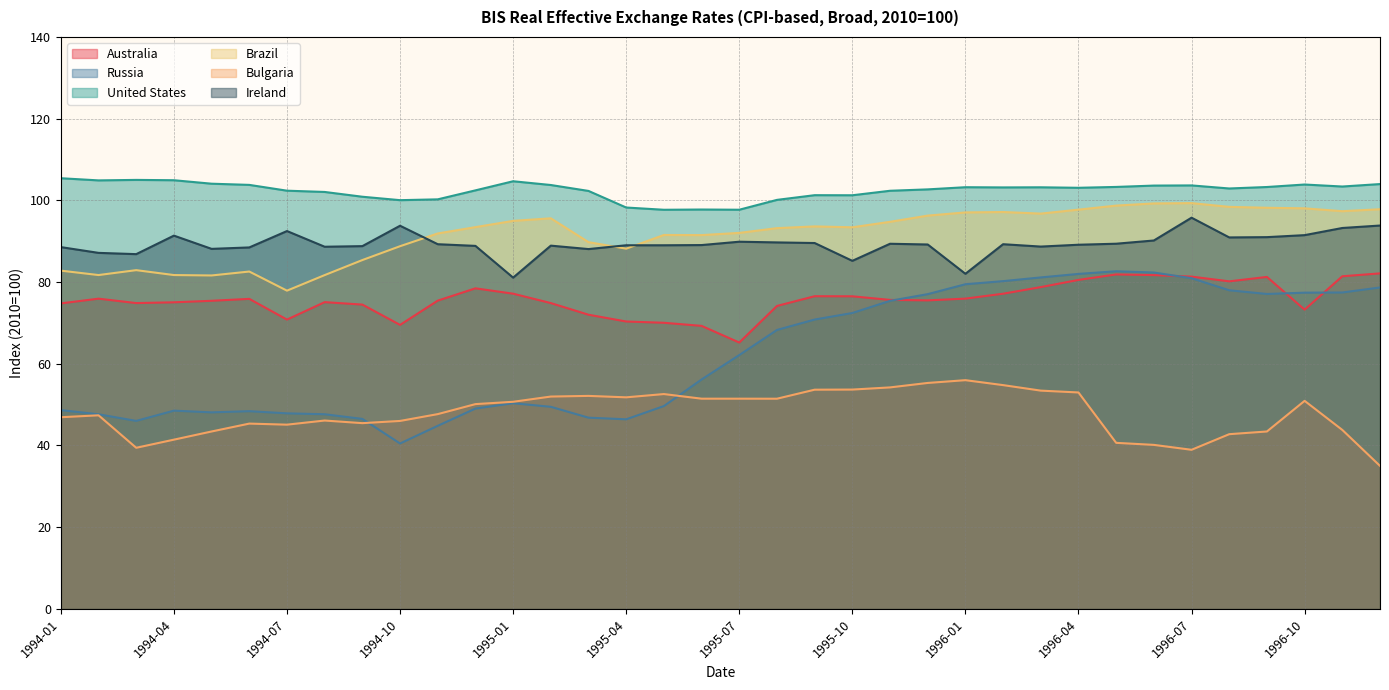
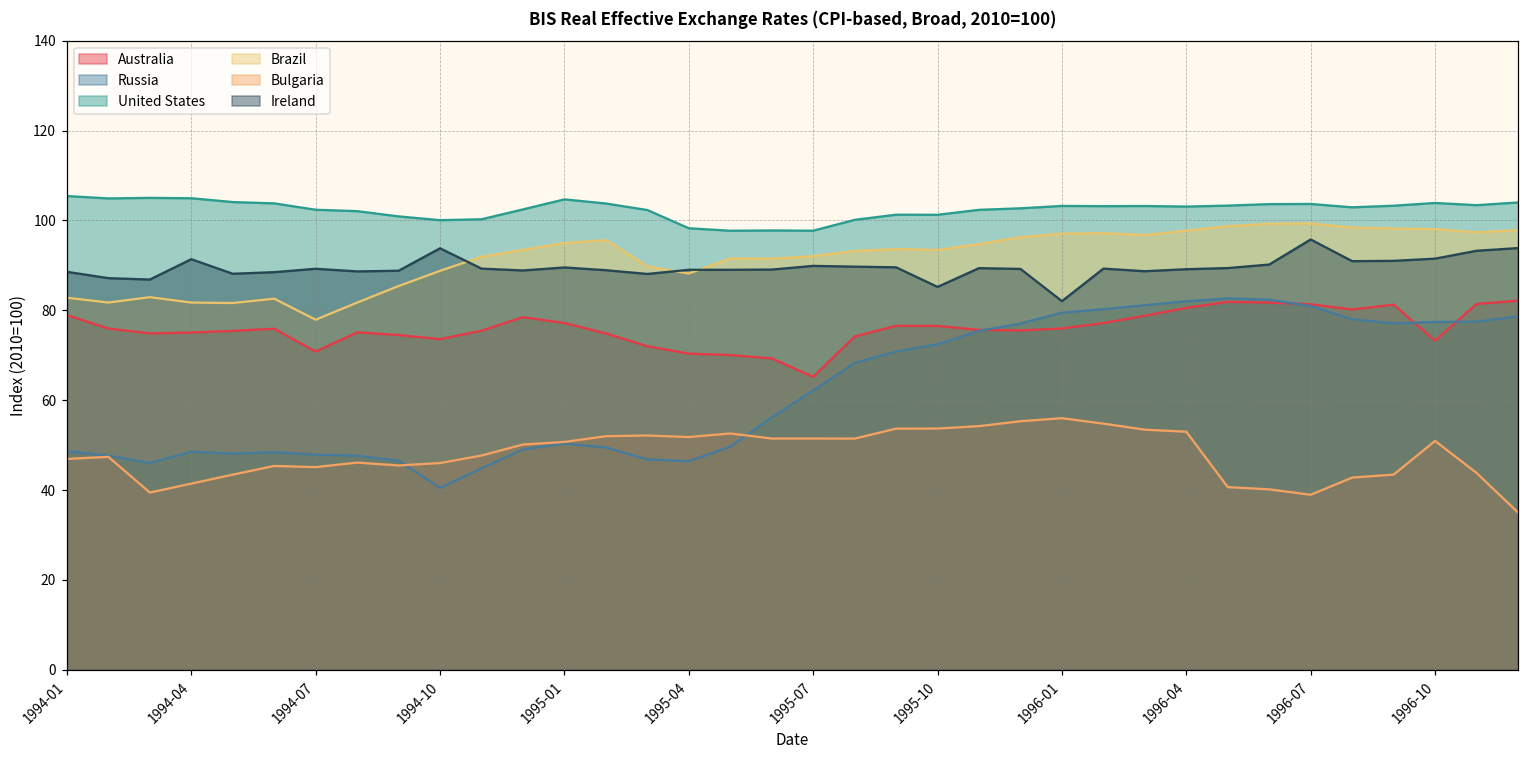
  {
    "Australia": {
-     "1994-01": 75,
+     "1994-01": 79,
      "1994-04": 75,
      "1994-07": 71,
-     "1994-10": 70,
+     "1994-10": 74,
      "1995-01": 77,
      "1995-04": 70,
      "1995-07": 65,
      "1995-10": 77,
      "1996-01": 76,
      "1996-04": 81,
      "1996-10": 73
    },
    "Ireland": {
      "1994-01": 89,
      "1994-04": 91,
-     "1994-07": 92,
+     "1994-07": 89,
      "1994-10": 94,
-     "1995-01": 81,
+     "1995-01": 90,
      "1995-04": 89,
      "1995-07": 90,
      "1995-10": 85,
      "1996-01": 82,
      "1996-04": 89,
      "1996-07": 96,
      "1996-10": 91
    }
  }
